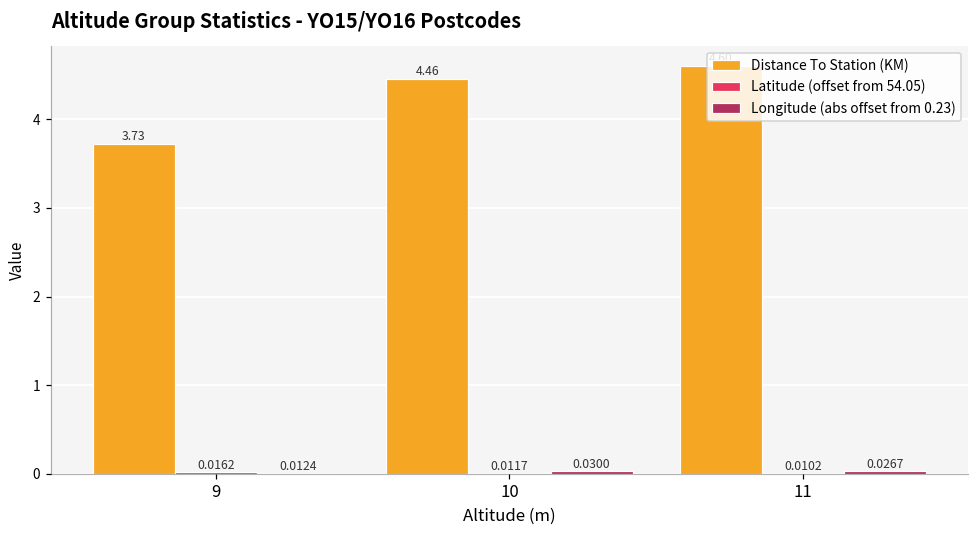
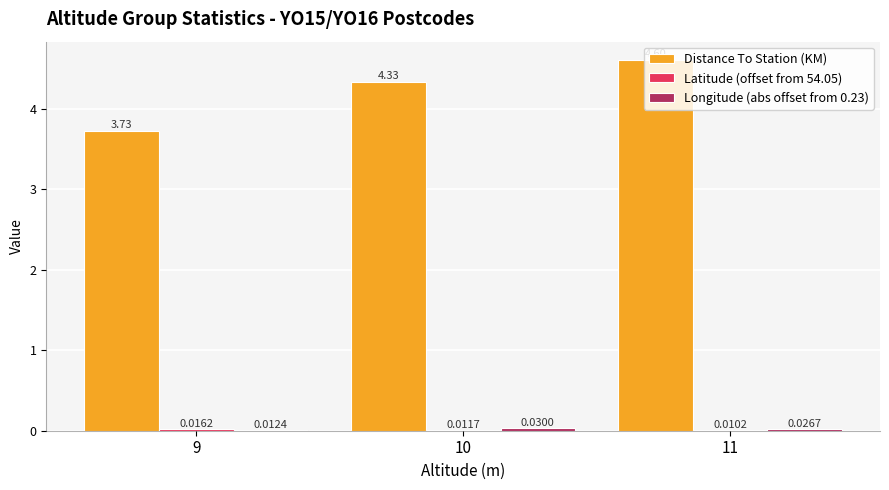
  {
    "Distance To Station (KM)": {
      "9": 3.73,
-     "10": 4.46
+     "10": 4.33
    }
  }
